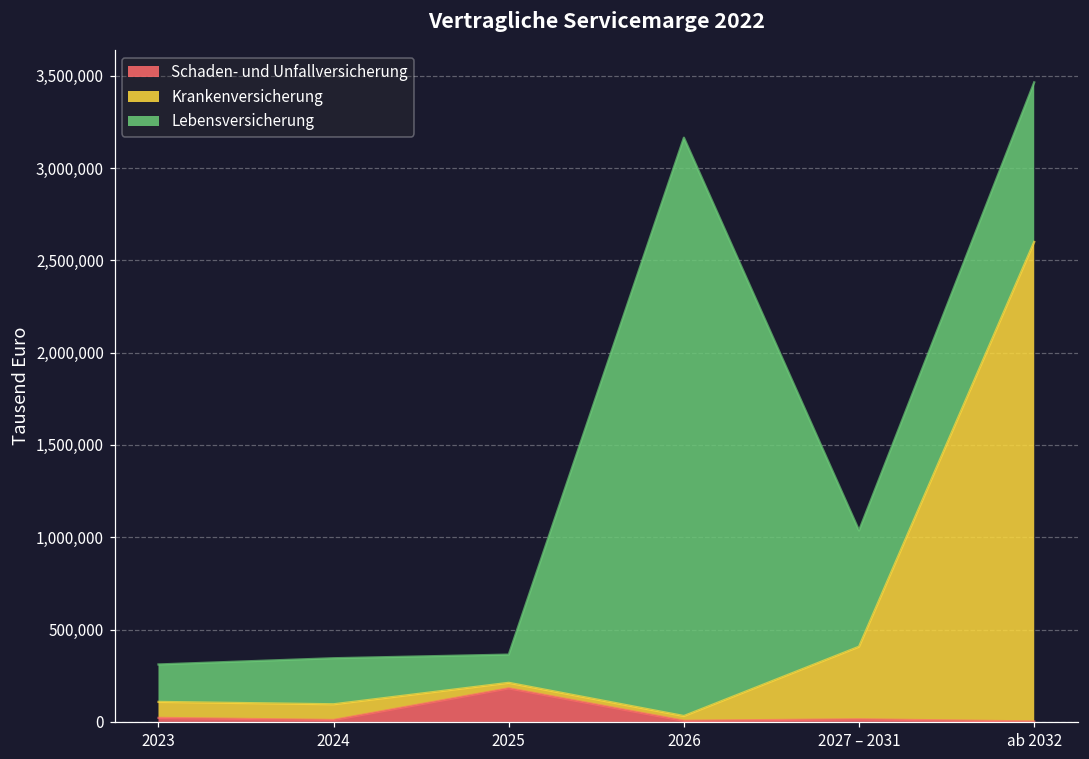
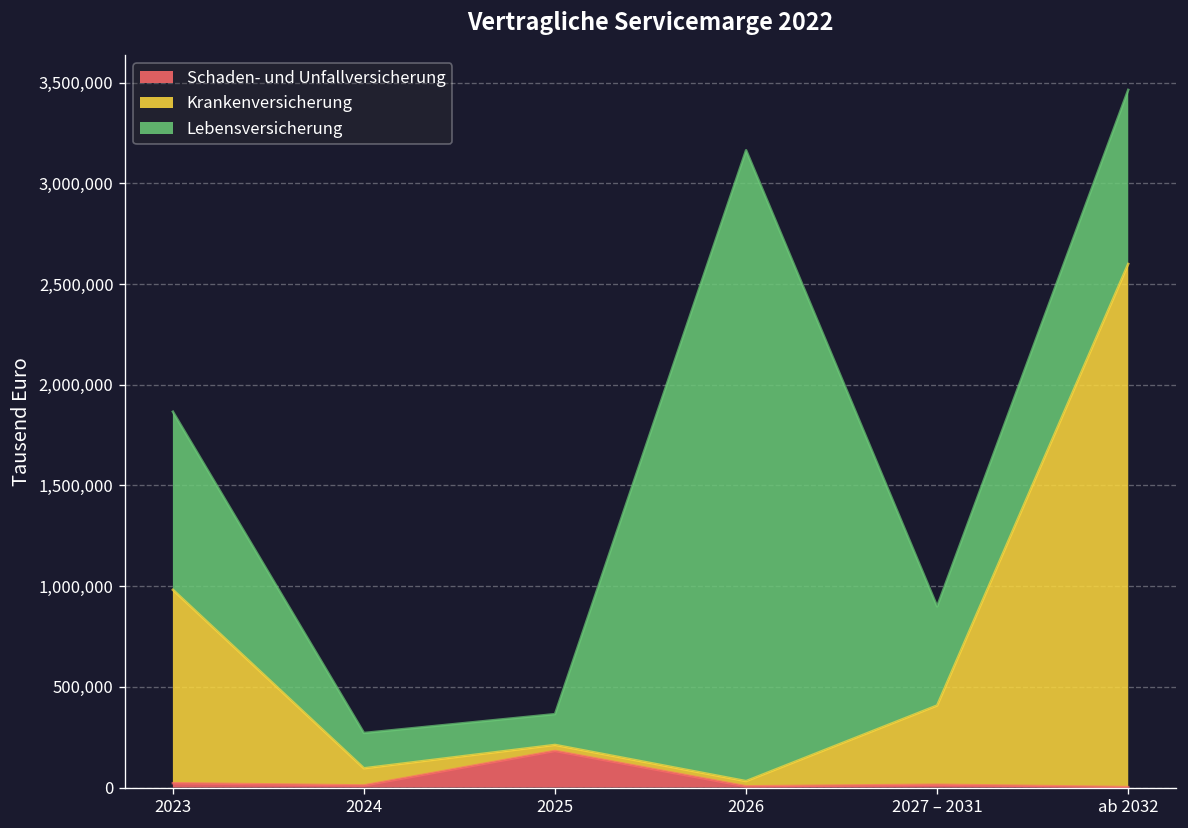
  {
    "Schaden- und Unfallversicherung": {
      "2023": "20,000",
      "2024": "10,000",
      "2025": "180,000",
      "2026": "10,000",
      "2027 – 2031": "10,000",
      "ab 2032": "0"
    },
    "Krankenversicherung": {
-     "2023": "90,000",
+     "2023": "960,000",
      "2024": "90,000",
      "2025": "30,000",
      "2026": "30,000",
      "2027 – 2031": "390,000",
      "ab 2032": "2,600,000"
    },
    "Lebensversicherung": {
-     "2023": "200,000",
-     "2024": "250,000",
+     "2023": "880,000",
+     "2024": "180,000",
      "2025": "150,000",
      "2026": "3,130,000",
-     "2027 – 2031": "630,000",
+     "2027 – 2031": "490,000",
      "ab 2032": "860,000"
    }
  }
